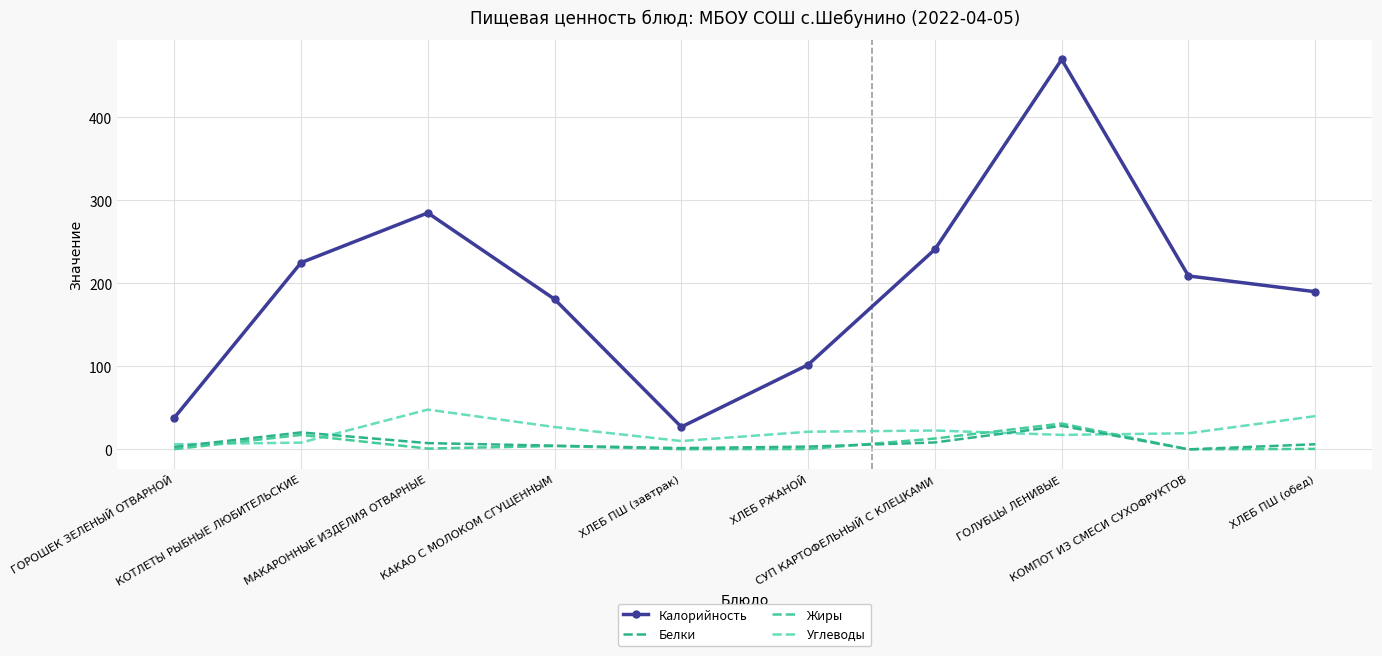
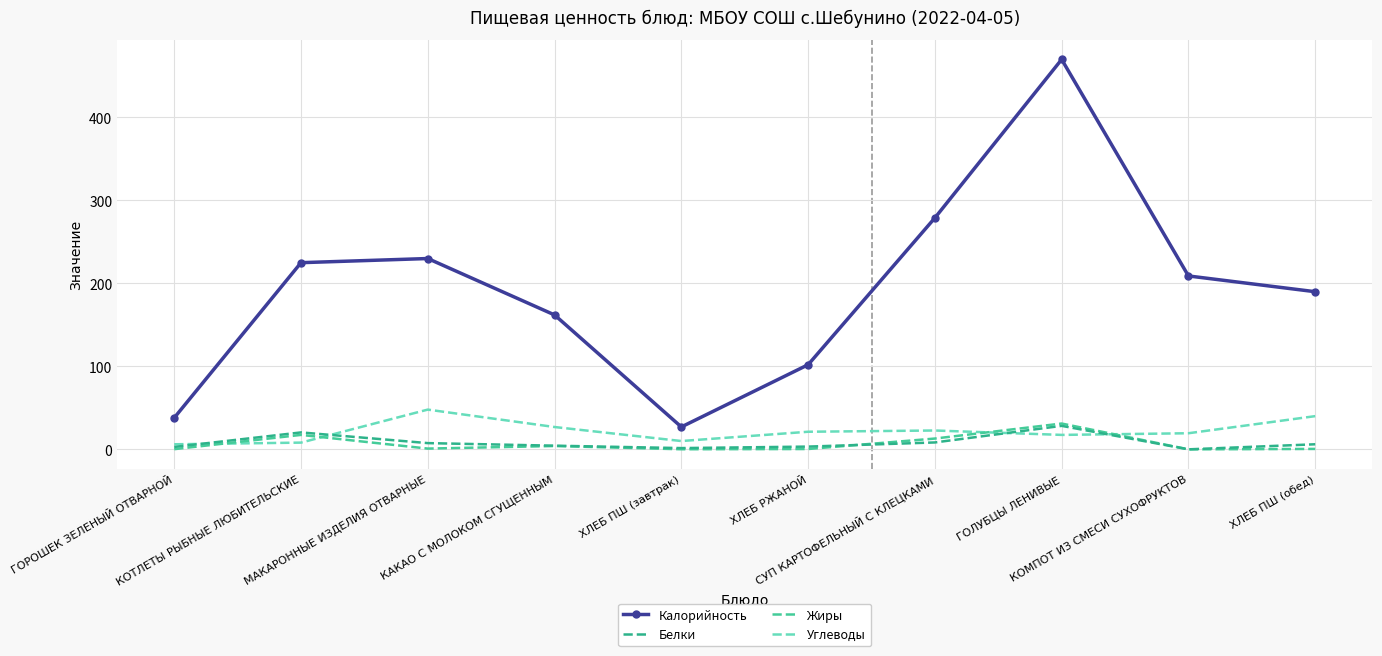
  {
    "Калорийность": {
      "ГОРОШЕК ЗЕЛЕНЫЙ ОТВАРНОЙ": 40,
      "КОТЛЕТЫ РЫБНЫЕ ЛЮБИТЕЛЬСКИЕ": 230,
-     "МАКАРОННЫЕ ИЗДЕЛИЯ ОТВАРНЫЕ": 290,
-     "КАКАО С МОЛОКОМ СГУЩЕННЫМ": 180,
+     "МАКАРОННЫЕ ИЗДЕЛИЯ ОТВАРНЫЕ": 230,
+     "КАКАО С МОЛОКОМ СГУЩЕННЫМ": 160,
      "ХЛЕБ ПШ (завтрак)": 30,
      "ХЛЕБ РЖАНОЙ": 100,
-     "СУП КАРТОФЕЛЬНЫЙ С КЛЕЦКАМИ": 240,
+     "СУП КАРТОФЕЛЬНЫЙ С КЛЕЦКАМИ": 280,
      "ГОЛУБЦЫ ЛЕНИВЫЕ": 470,
      "КОМПОТ ИЗ СМЕСИ СУХОФРУКТОВ": 210,
      "ХЛЕБ ПШ (обед)": 190
    }
  }
